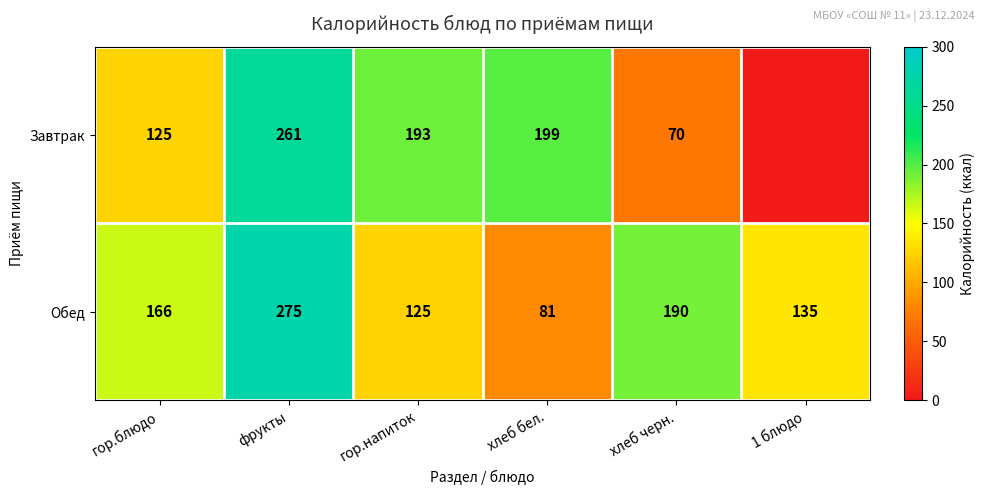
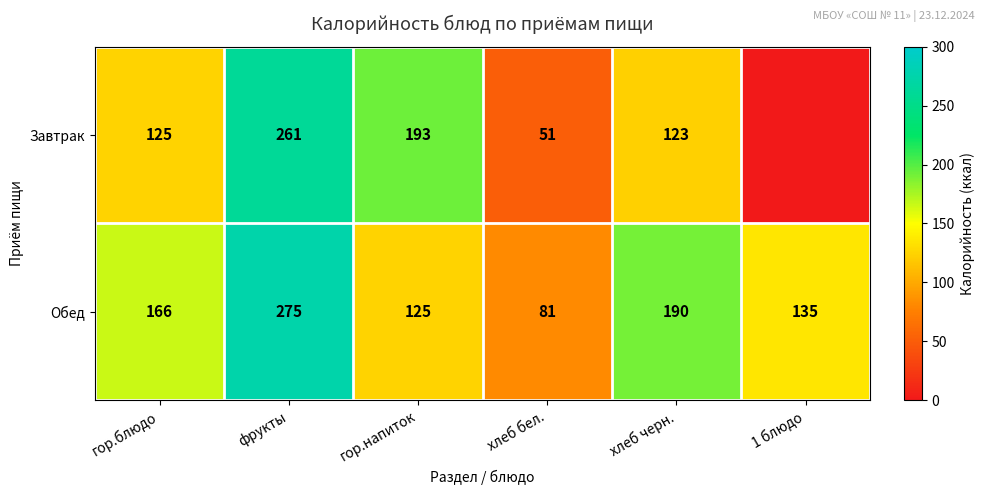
  {
    "Завтрак": {
      "гор.блюдо": 125,
      "фрукты": 261,
      "гор.напиток": 193,
-     "хлеб бел.": 199,
-     "хлеб черн.": 70
+     "хлеб бел.": 51,
+     "хлеб черн.": 123
    },
    "Обед": {
      "гор.блюдо": 166,
      "фрукты": 275,
      "гор.напиток": 125,
      "хлеб бел.": 81,
      "хлеб черн.": 190,
      "1 блюдо": 135
    }
  }
